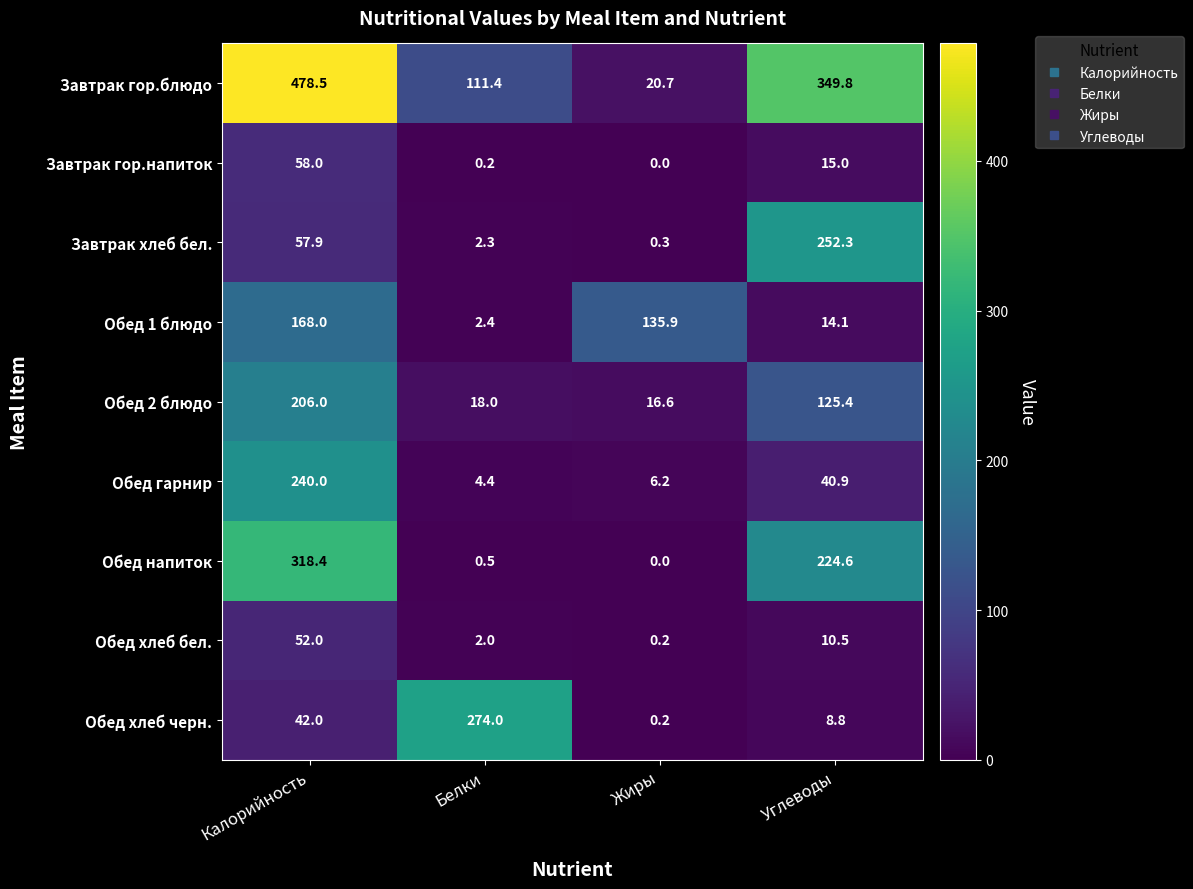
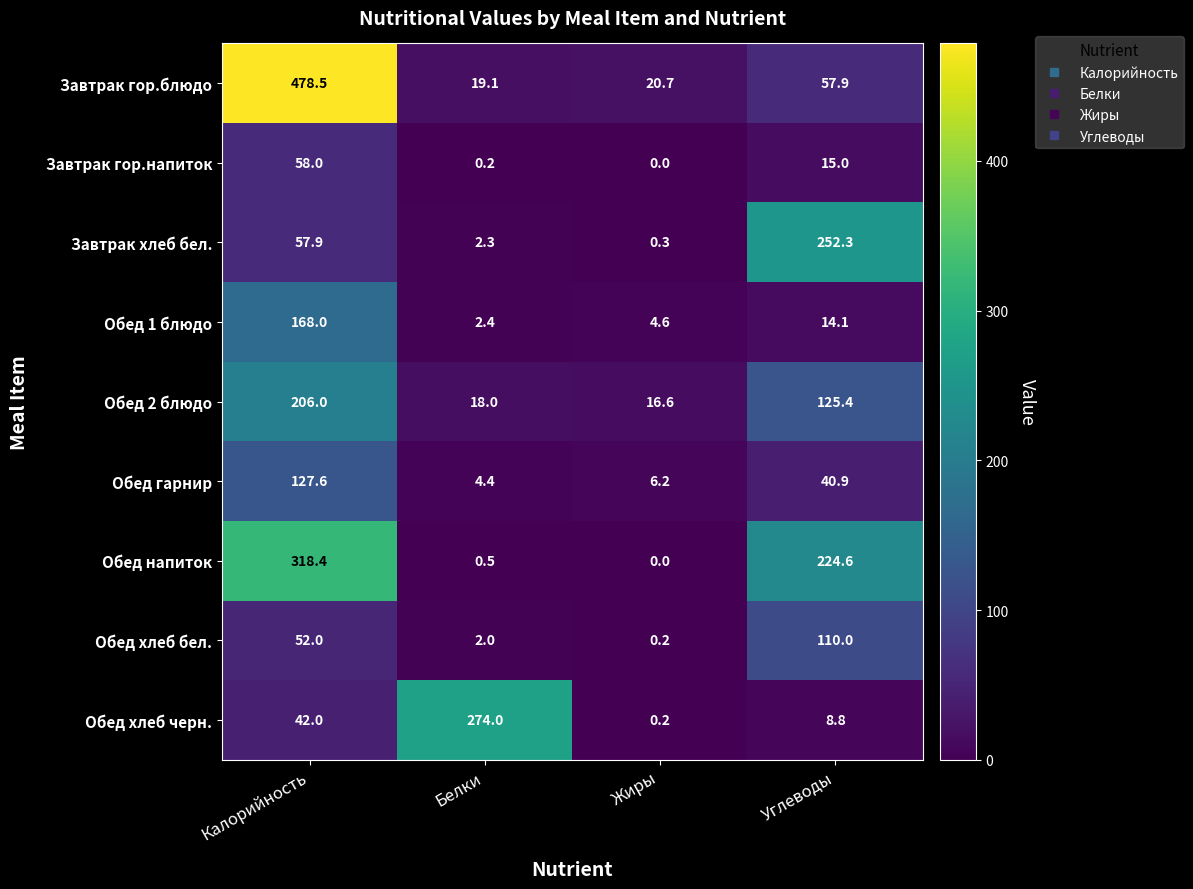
  {
    "Завтрак гор.блюдо": {
      "Калорийность": 478.5,
-     "Белки": 111.4,
+     "Белки": 19.1,
      "Жиры": 20.7,
-     "Углеводы": 349.8
+     "Углеводы": 57.9
    },
    "Завтрак гор.напиток": {
      "Калорийность": 58.0,
      "Белки": 0.2,
      "Жиры": 0.0,
      "Углеводы": 15.0
    },
    "Завтрак хлеб бел.": {
      "Калорийность": 57.9,
      "Белки": 2.3,
      "Жиры": 0.3,
      "Углеводы": 252.3
    },
    "Обед 1 блюдо": {
      "Калорийность": 168.0,
      "Белки": 2.4,
-     "Жиры": 135.9,
+     "Жиры": 4.6,
      "Углеводы": 14.1
    },
    "Обед 2 блюдо": {
      "Калорийность": 206.0,
      "Белки": 18.0,
      "Жиры": 16.6,
      "Углеводы": 125.4
    },
    "Обед гарнир": {
-     "Калорийность": 240.0,
+     "Калорийность": 127.6,
      "Белки": 4.4,
      "Жиры": 6.2,
      "Углеводы": 40.9
    },
    "Обед напиток": {
      "Калорийность": 318.4,
      "Белки": 0.5,
      "Жиры": 0.0,
      "Углеводы": 224.6
    },
    "Обед хлеб бел.": {
      "Калорийность": 52.0,
      "Белки": 2.0,
      "Жиры": 0.2,
-     "Углеводы": 10.5
+     "Углеводы": 110.0
    },
    "Обед хлеб черн.": {
      "Калорийность": 42.0,
      "Белки": 274.0,
      "Жиры": 0.2,
      "Углеводы": 8.8
    }
  }
